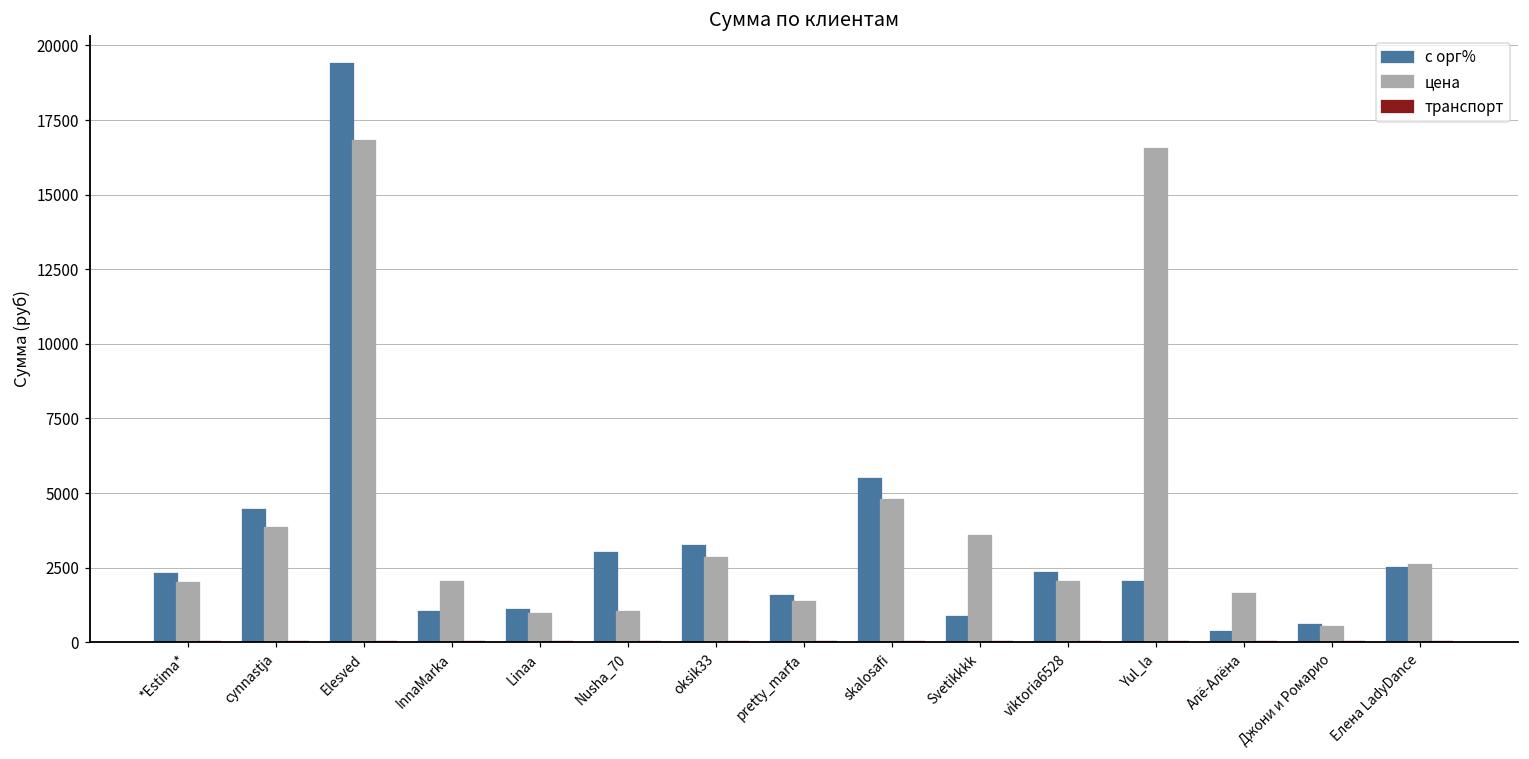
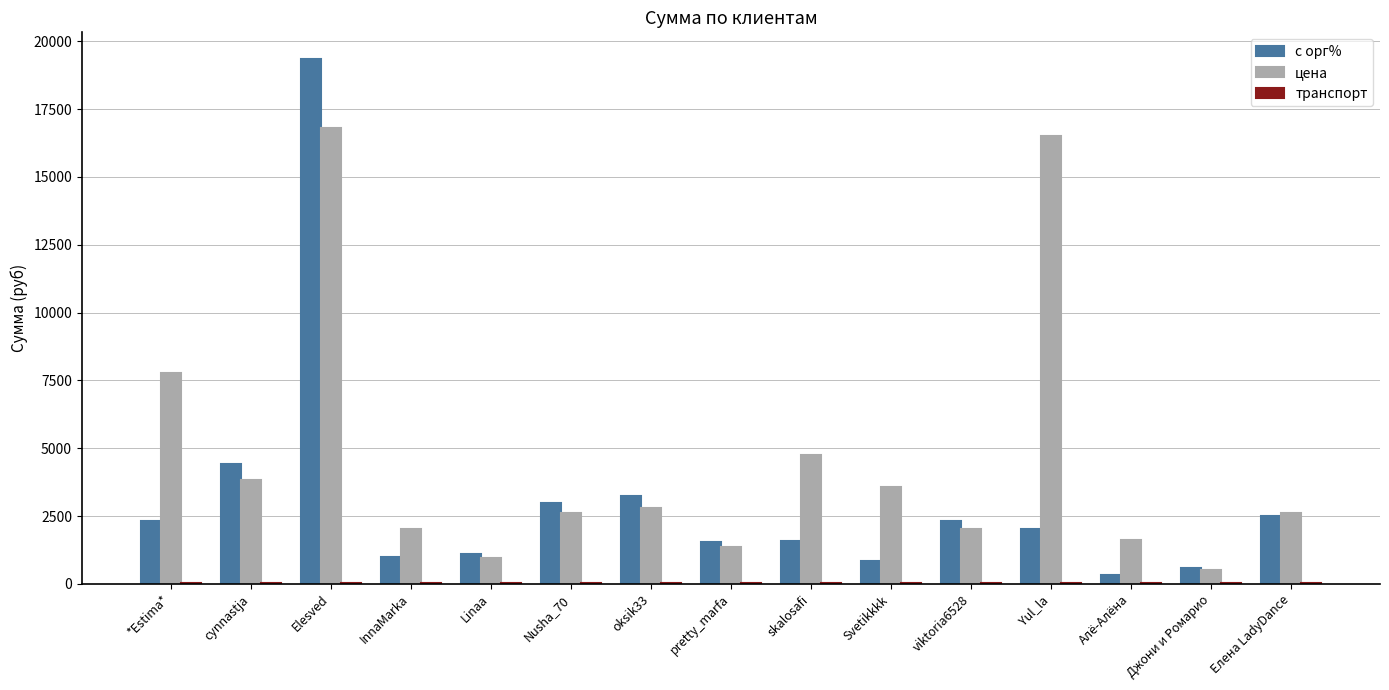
  {
    "с орг%": {
      "*Estima*": 2300,
      "cynnastja": 4400,
      "Elesved": 19400,
      "InnaMarka": 1000,
      "Linaa": 1100,
      "Nusha_70": 3000,
      "oksik33": 3200,
      "pretty_marfa": 1500,
-     "skalosafi": 5500,
+     "skalosafi": 1600,
      "Svetikkkk": 800,
      "viktoria6528": 2300,
      "Yul_la": 2000,
      "Алё-Алёна": 300,
      "Джони и Ромарио": 600,
      "Елена LadyDance": 2500
    },
    "цена": {
-     "*Estima*": 2000,
+     "*Estima*": 7800,
      "cynnastja": 3800,
      "Elesved": 16800,
      "InnaMarka": 2000,
      "Linaa": 900,
-     "Nusha_70": 1000,
+     "Nusha_70": 2600,
      "oksik33": 2800,
      "pretty_marfa": 1300,
      "skalosafi": 4800,
      "Svetikkkk": 3600,
      "viktoria6528": 2000,
      "Yul_la": 16500,
      "Алё-Алёна": 1600,
      "Джони и Ромарио": 500,
      "Елена LadyDance": 2600
    }
  }
